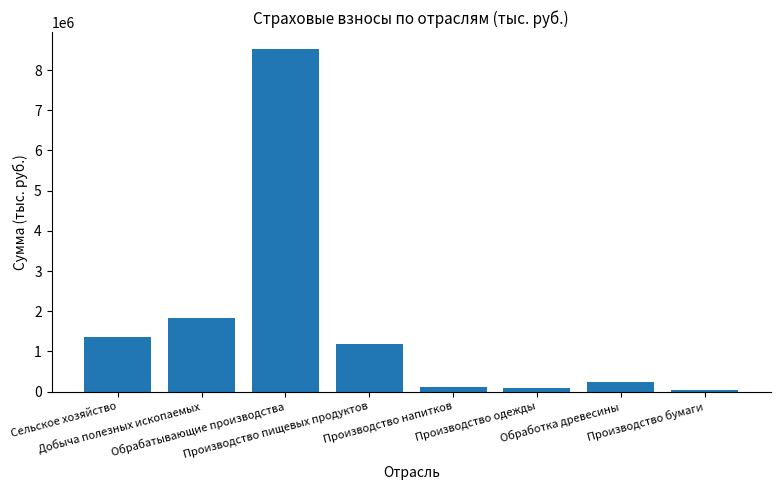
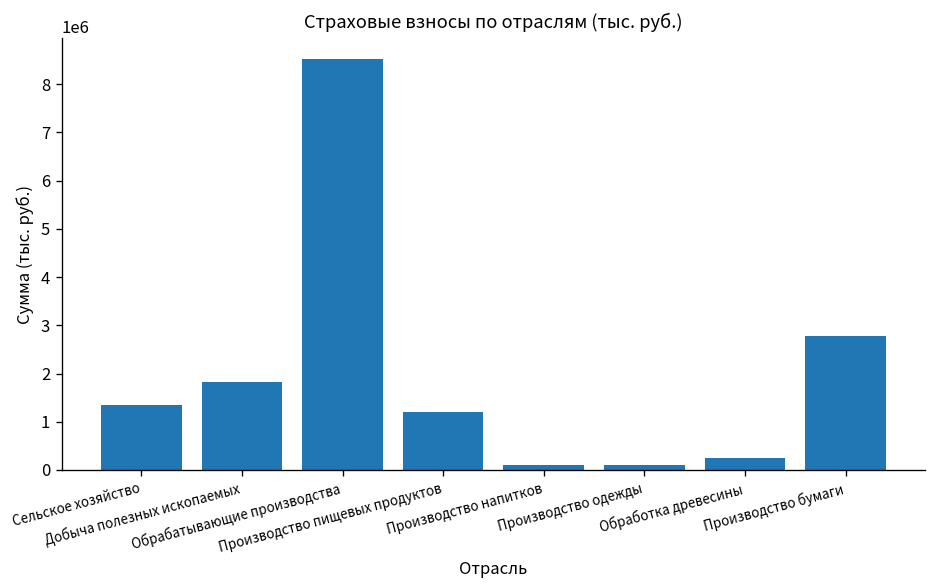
  {
    "Сельское хозяйство": 1400000,
    "Добыча полезных ископаемых": 1800000,
    "Обрабатывающие производства": 8500000,
    "Производство пищевых продуктов": 1200000,
    "Производство напитков": 100000,
    "Производство одежды": 100000,
    "Обработка древесины": 200000,
-   "Производство бумаги": 0
+   "Производство бумаги": 2800000
  }
